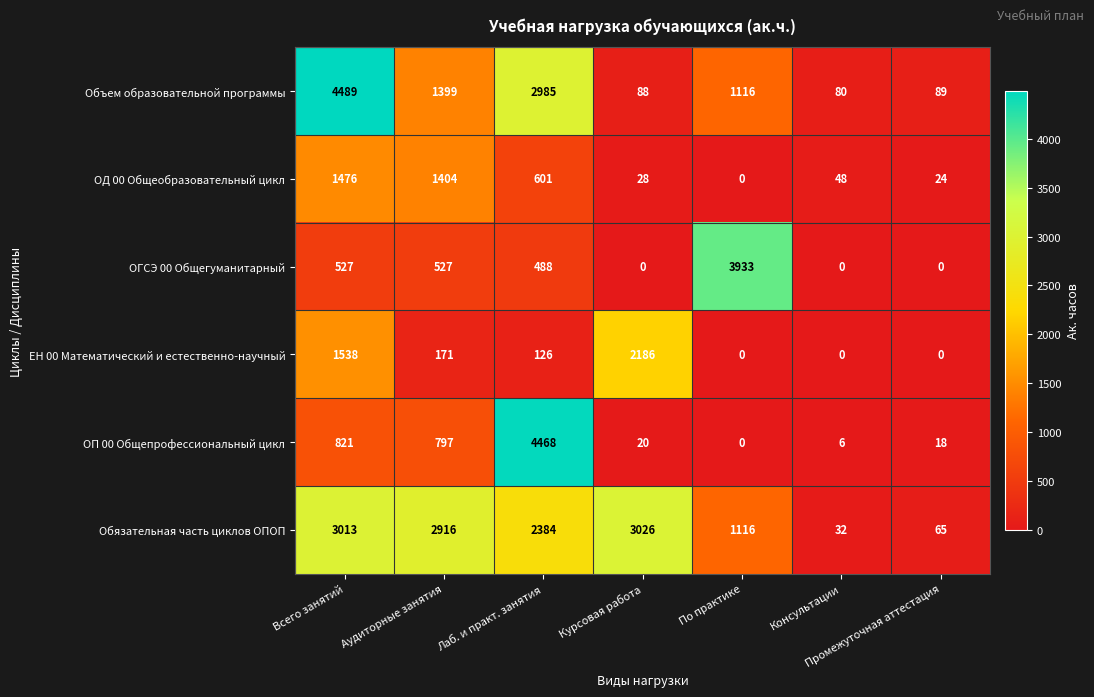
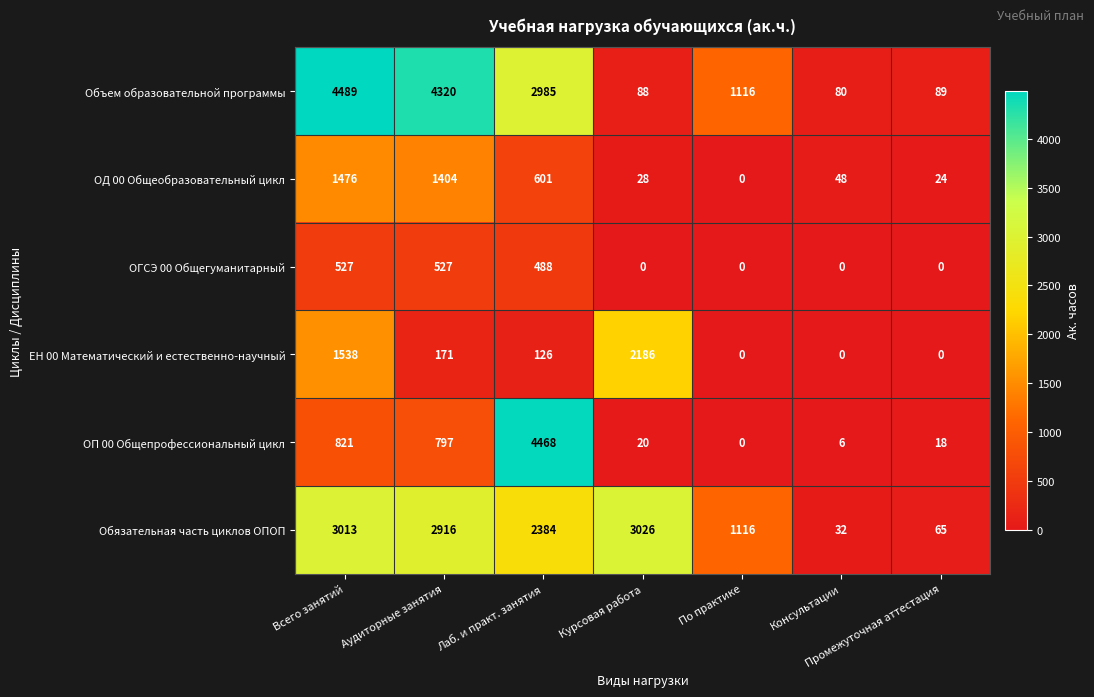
  {
    "Объем образовательной программы": {
      "Всего занятий": 4489,
-     "Аудиторные занятия": 1399,
+     "Аудиторные занятия": 4320,
      "Лаб. и практ. занятия": 2985,
      "Курсовая работа": 88,
      "По практике": 1116,
      "Консультации": 80,
      "Промежуточная аттестация": 89
    },
    "ОД 00 Общеобразовательный цикл": {
      "Всего занятий": 1476,
      "Аудиторные занятия": 1404,
      "Лаб. и практ. занятия": 601,
      "Курсовая работа": 28,
      "По практике": 0,
      "Консультации": 48,
      "Промежуточная аттестация": 24
    },
    "ОГСЭ 00 Общегуманитарный": {
      "Всего занятий": 527,
      "Аудиторные занятия": 527,
      "Лаб. и практ. занятия": 488,
      "Курсовая работа": 0,
-     "По практике": 3933,
+     "По практике": 0,
      "Консультации": 0,
      "Промежуточная аттестация": 0
    },
    "ЕН 00 Математический и естественно-научный": {
      "Всего занятий": 1538,
      "Аудиторные занятия": 171,
      "Лаб. и практ. занятия": 126,
      "Курсовая работа": 2186,
      "По практике": 0,
      "Консультации": 0,
      "Промежуточная аттестация": 0
    },
    "ОП 00 Общепрофессиональный цикл": {
      "Всего занятий": 821,
      "Аудиторные занятия": 797,
      "Лаб. и практ. занятия": 4468,
      "Курсовая работа": 20,
      "По практике": 0,
      "Консультации": 6,
      "Промежуточная аттестация": 18
    },
    "Обязательная часть циклов ОПОП": {
      "Всего занятий": 3013,
      "Аудиторные занятия": 2916,
      "Лаб. и практ. занятия": 2384,
      "Курсовая работа": 3026,
      "По практике": 1116,
      "Консультации": 32,
      "Промежуточная аттестация": 65
    }
  }
